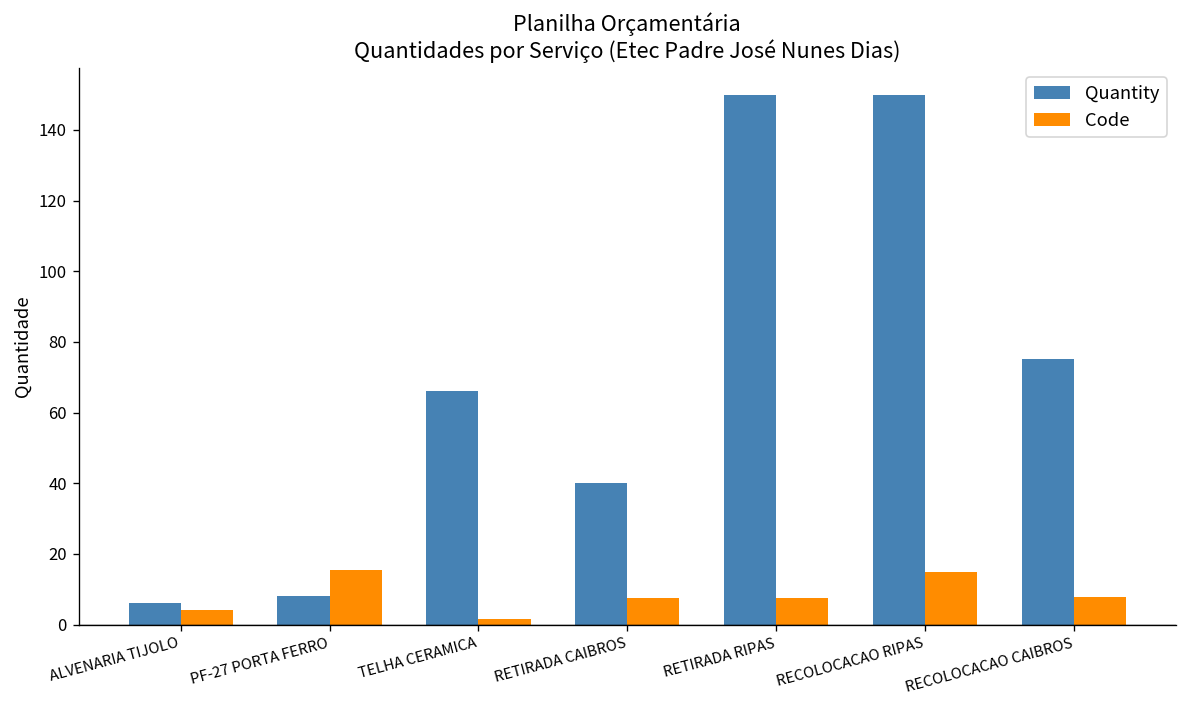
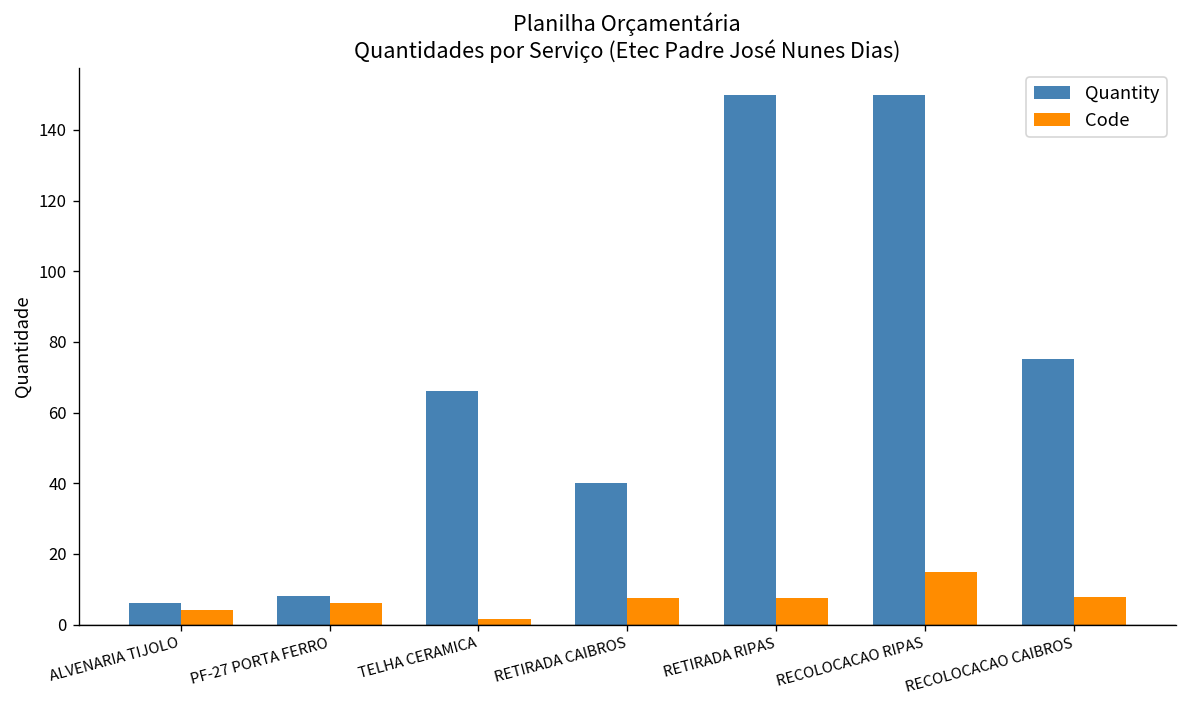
  {
    "Quantity": {
      "ALVENARIA TIJOLO": 6,
      "PF-27 PORTA FERRO": 8,
      "TELHA CERAMICA": 66,
      "RETIRADA CAIBROS": 40,
      "RETIRADA RIPAS": 150,
      "RECOLOCACAO RIPAS": 150,
      "RECOLOCACAO CAIBROS": 75
    },
    "Code": {
      "ALVENARIA TIJOLO": 4,
-     "PF-27 PORTA FERRO": 16,
+     "PF-27 PORTA FERRO": 6,
      "TELHA CERAMICA": 1,
      "RETIRADA CAIBROS": 8,
      "RETIRADA RIPAS": 8,
      "RECOLOCACAO RIPAS": 15,
      "RECOLOCACAO CAIBROS": 8
    }
  }
